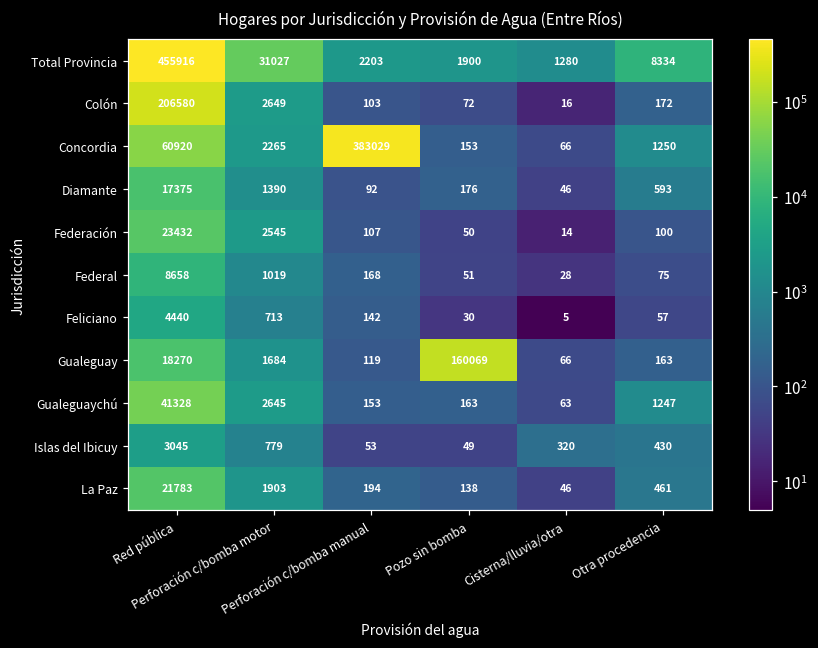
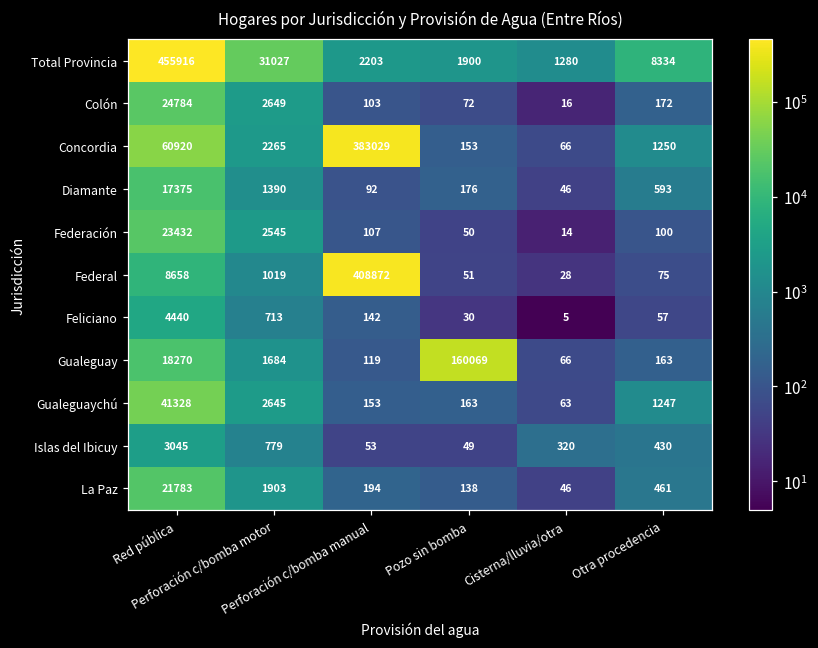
  {
    "Total Provincia": {
      "Red pública": 455916,
      "Perforación c/bomba motor": 31027,
      "Perforación c/bomba manual": 2203,
      "Pozo sin bomba": 1900,
      "Cisterna/lluvia/otra": 1280,
      "Otra procedencia": 8334
    },
    "Colón": {
-     "Red pública": 206580,
+     "Red pública": 24784,
      "Perforación c/bomba motor": 2649,
      "Perforación c/bomba manual": 103,
      "Pozo sin bomba": 72,
      "Cisterna/lluvia/otra": 16,
      "Otra procedencia": 172
    },
    "Concordia": {
      "Red pública": 60920,
      "Perforación c/bomba motor": 2265,
      "Perforación c/bomba manual": 383029,
      "Pozo sin bomba": 153,
      "Cisterna/lluvia/otra": 66,
      "Otra procedencia": 1250
    },
    "Diamante": {
      "Red pública": 17375,
      "Perforación c/bomba motor": 1390,
      "Perforación c/bomba manual": 92,
      "Pozo sin bomba": 176,
      "Cisterna/lluvia/otra": 46,
      "Otra procedencia": 593
    },
    "Federación": {
      "Red pública": 23432,
      "Perforación c/bomba motor": 2545,
      "Perforación c/bomba manual": 107,
      "Pozo sin bomba": 50,
      "Cisterna/lluvia/otra": 14,
      "Otra procedencia": 100
    },
    "Federal": {
      "Red pública": 8658,
      "Perforación c/bomba motor": 1019,
-     "Perforación c/bomba manual": 168,
+     "Perforación c/bomba manual": 408872,
      "Pozo sin bomba": 51,
      "Cisterna/lluvia/otra": 28,
      "Otra procedencia": 75
    },
    "Feliciano": {
      "Red pública": 4440,
      "Perforación c/bomba motor": 713,
      "Perforación c/bomba manual": 142,
      "Pozo sin bomba": 30,
      "Cisterna/lluvia/otra": 5,
      "Otra procedencia": 57
    },
    "Gualeguay": {
      "Red pública": 18270,
      "Perforación c/bomba motor": 1684,
      "Perforación c/bomba manual": 119,
      "Pozo sin bomba": 160069,
      "Cisterna/lluvia/otra": 66,
      "Otra procedencia": 163
    },
    "Gualeguaychú": {
      "Red pública": 41328,
      "Perforación c/bomba motor": 2645,
      "Perforación c/bomba manual": 153,
      "Pozo sin bomba": 163,
      "Cisterna/lluvia/otra": 63,
      "Otra procedencia": 1247
    },
    "Islas del Ibicuy": {
      "Red pública": 3045,
      "Perforación c/bomba motor": 779,
      "Perforación c/bomba manual": 53,
      "Pozo sin bomba": 49,
      "Cisterna/lluvia/otra": 320,
      "Otra procedencia": 430
    },
    "La Paz": {
      "Red pública": 21783,
      "Perforación c/bomba motor": 1903,
      "Perforación c/bomba manual": 194,
      "Pozo sin bomba": 138,
      "Cisterna/lluvia/otra": 46,
      "Otra procedencia": 461
    }
  }
